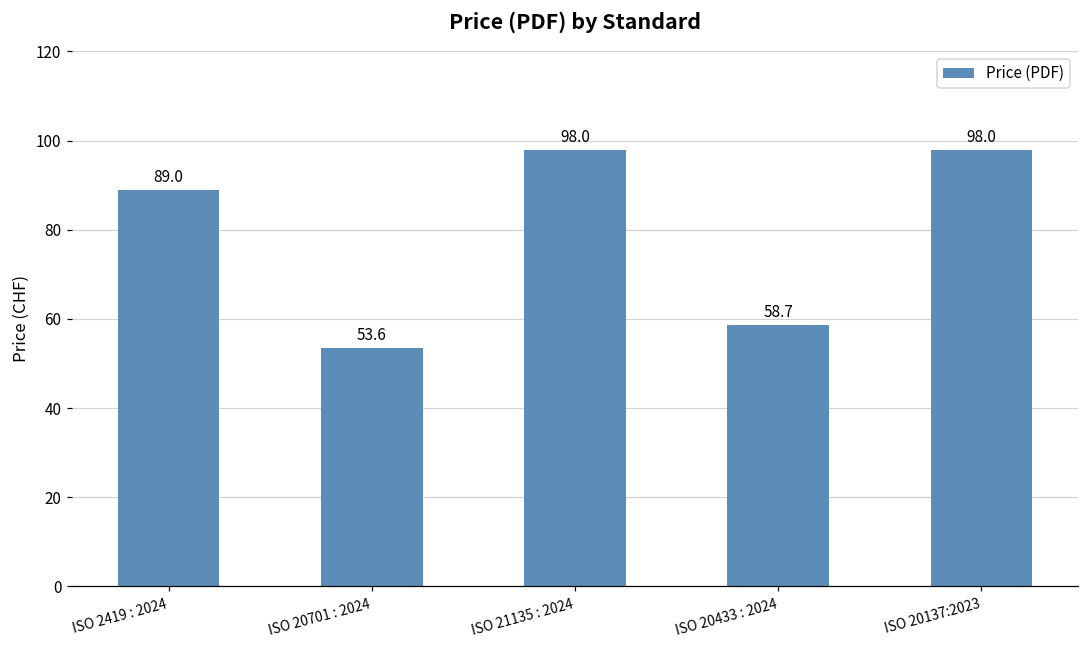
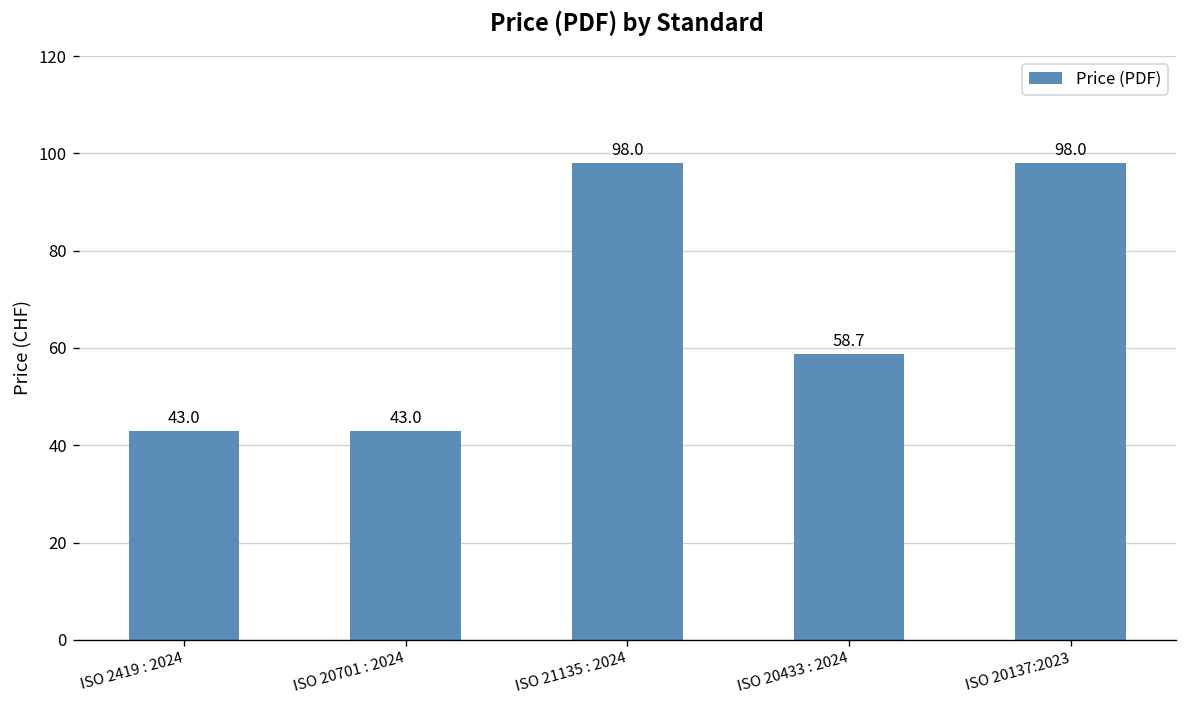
  {
-   "ISO 2419 : 2024": 89.0,
-   "ISO 20701 : 2024": 53.6,
+   "ISO 2419 : 2024": 43.0,
+   "ISO 20701 : 2024": 43.0,
    "ISO 21135 : 2024": 98.0,
    "ISO 20433 : 2024": 58.7,
    "ISO 20137:2023": 98.0
  }
